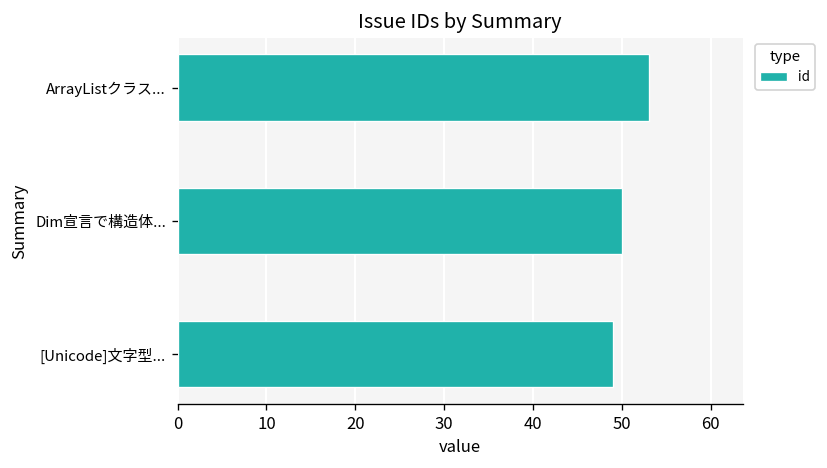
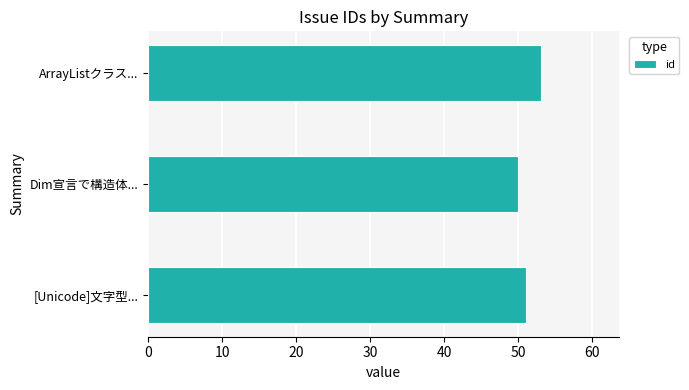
  {
    "ArrayListクラス...": 53,
    "Dim宣言で構造体...": 50,
-   "[Unicode]文字型...": 49
+   "[Unicode]文字型...": 51
  }
